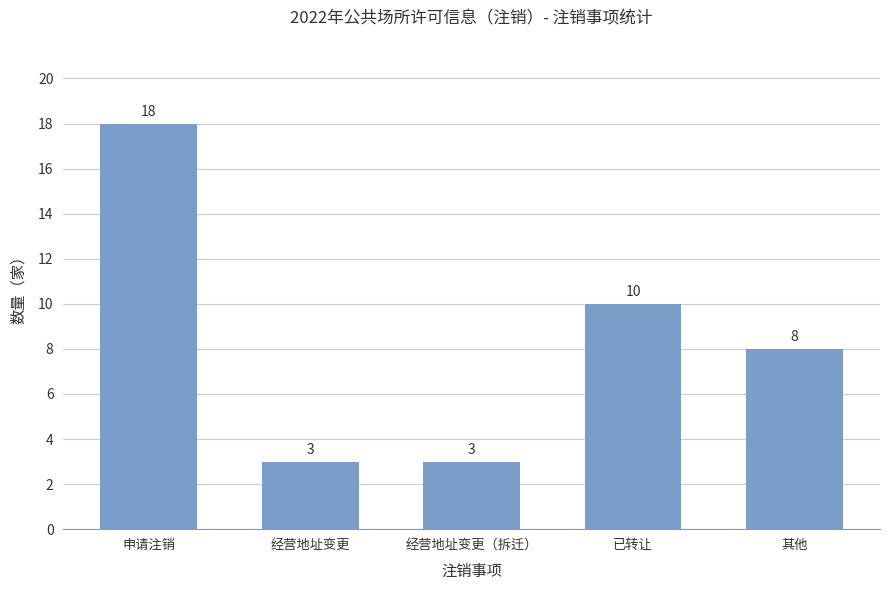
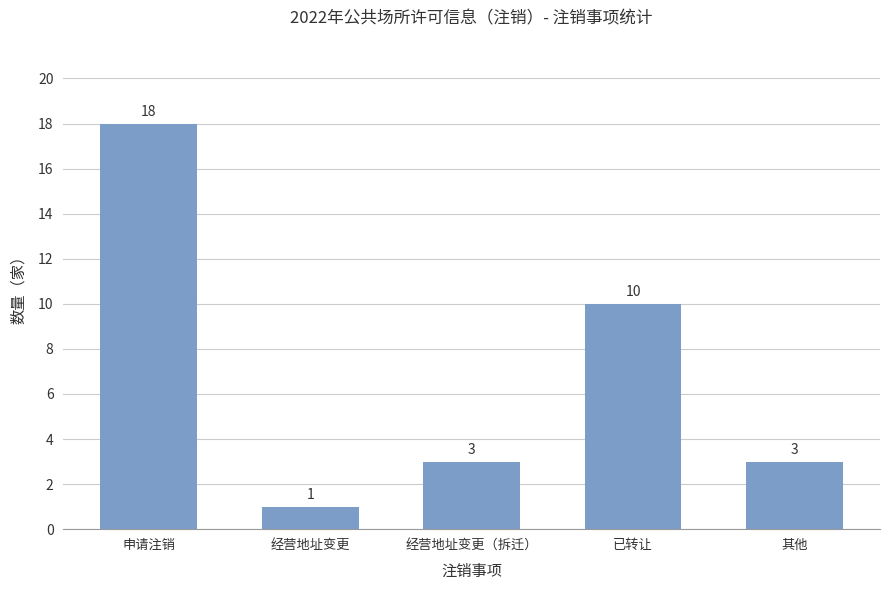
  {
    "申请注销": 18,
-   "经营地址变更": 3,
+   "经营地址变更": 1,
    "经营地址变更（拆迁）": 3,
    "已转让": 10,
-   "其他": 8
+   "其他": 3
  }
